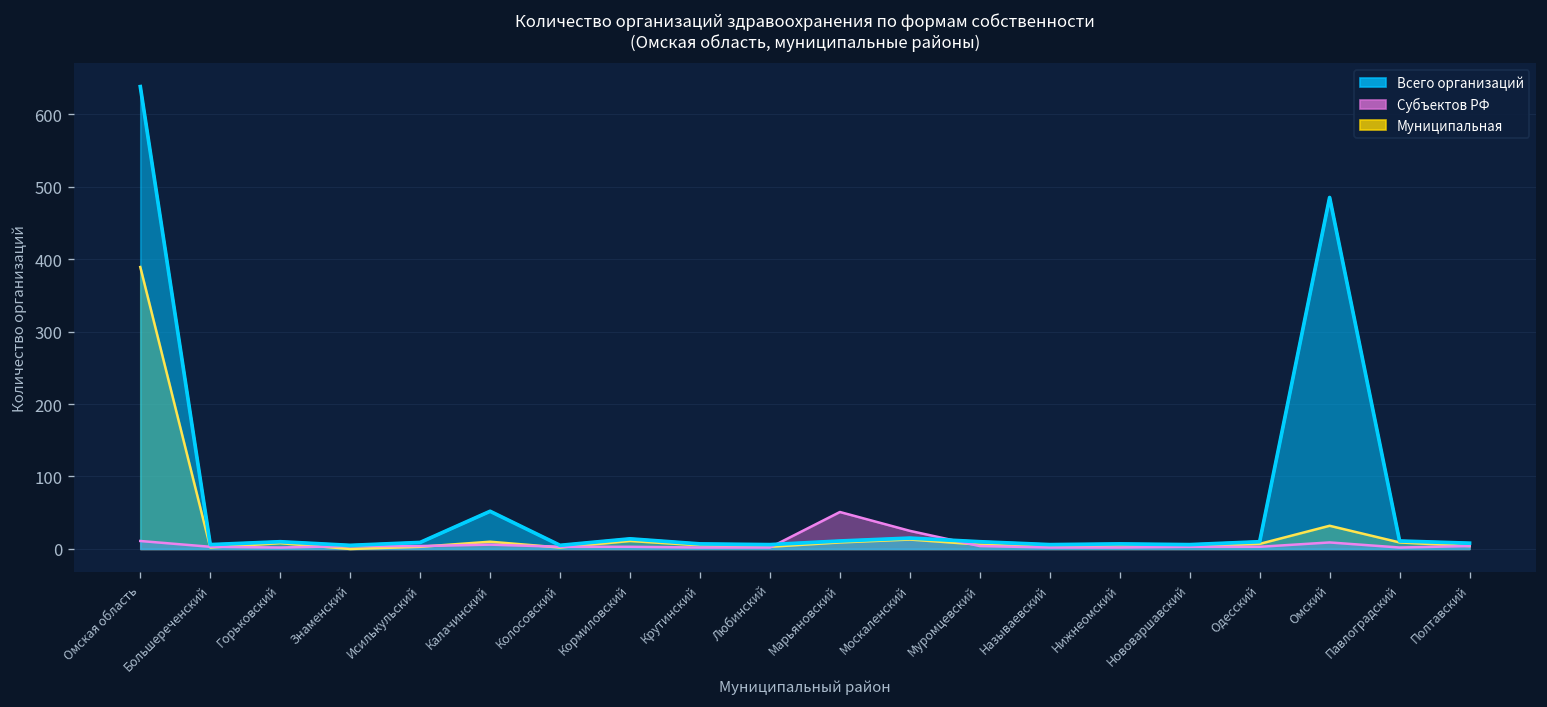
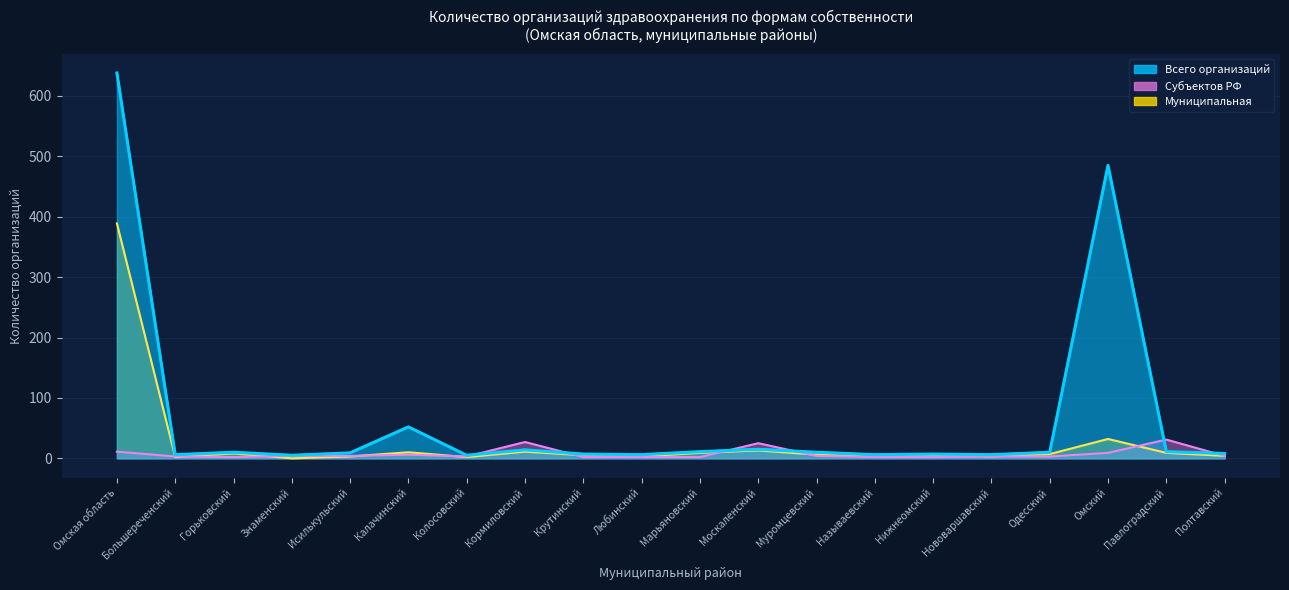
  {
    "Муниципальная": {
      "Омская область": 390,
      "Омский": 30
    },
    "Субъектов РФ": {
      "Омская область": 10,
      "Горьковский": 0,
-     "Кормиловский": 0,
-     "Марьяновский": 50,
+     "Кормиловский": 30,
+     "Марьяновский": 0,
      "Москаленский": 30,
      "Омский": 10,
-     "Павлоградский": 0
+     "Павлоградский": 30
    },
    "Всего организаций": {
      "Омская область": 640,
      "Исилькульский": 10,
      "Калачинский": 50,
      "Омский": 490
    }
  }
